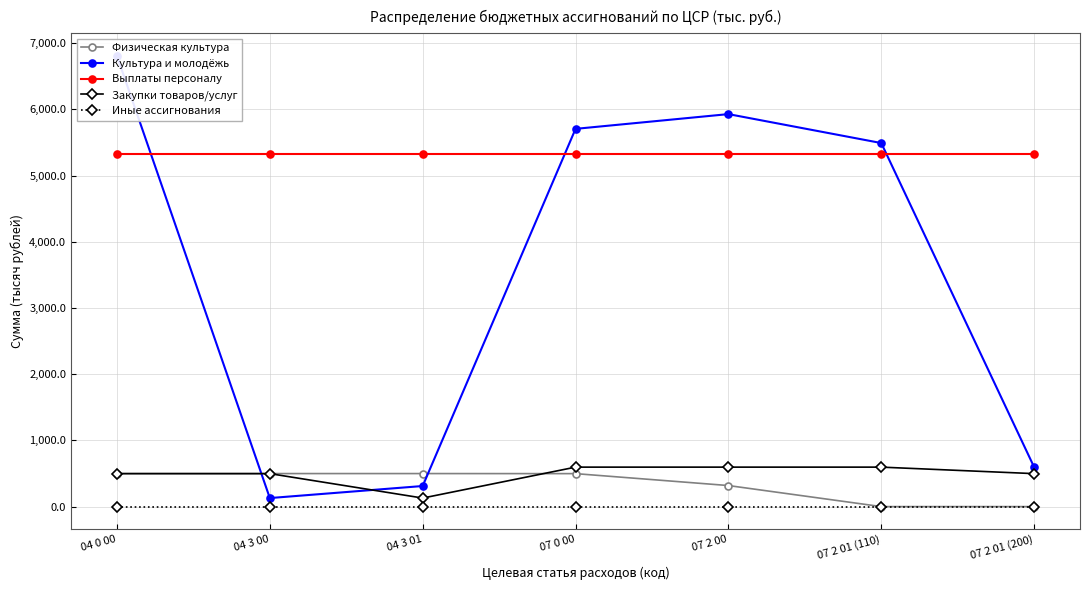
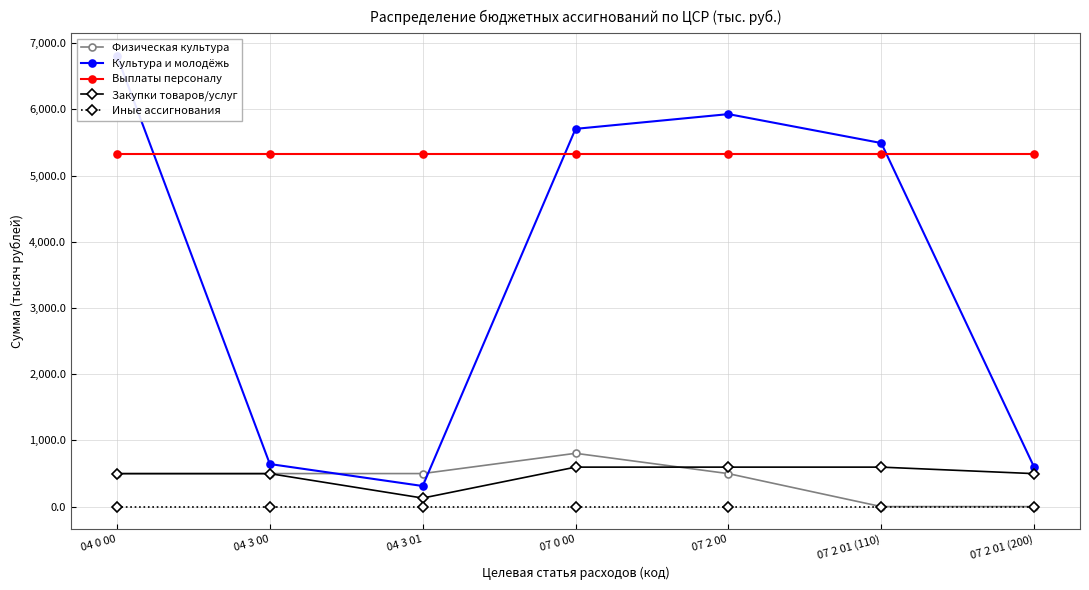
  {
    "Физическая культура": {
      "04 3 01": "500",
-     "07 0 00": "500",
-     "07 2 00": "300"
+     "07 0 00": "800",
+     "07 2 00": "500"
    },
    "Культура и молодёжь": {
-     "04 3 00": "100",
+     "04 3 00": "600",
      "04 3 01": "300",
      "07 0 00": "5,700",
      "07 2 00": "5,900",
      "07 2 01 (110)": "5,500",
      "07 2 01 (200)": "600"
    },
    "Выплаты персоналу": {
      "04 0 00": "5,300",
      "04 3 00": "5,300",
      "04 3 01": "5,300",
      "07 0 00": "5,300",
      "07 2 00": "5,300",
      "07 2 01 (110)": "5,300",
      "07 2 01 (200)": "5,300"
    }
  }
